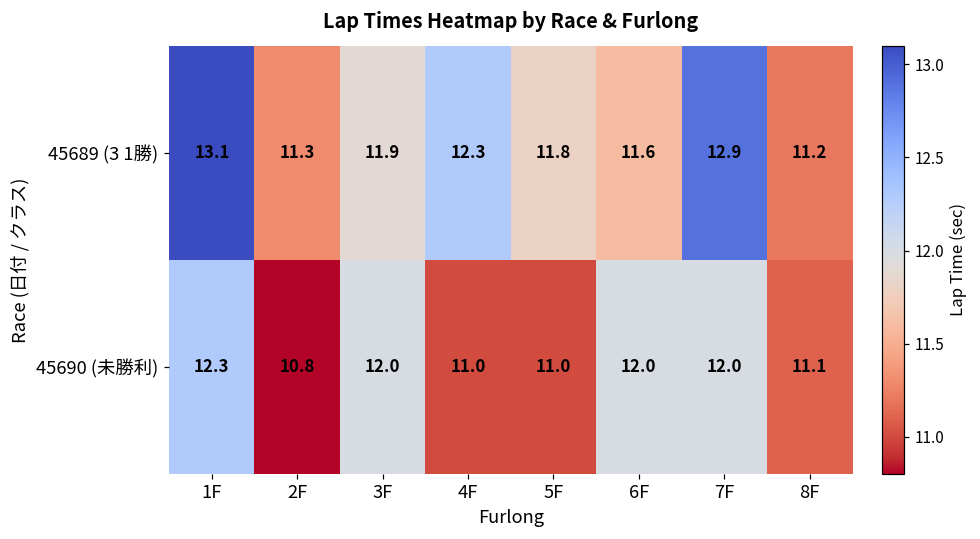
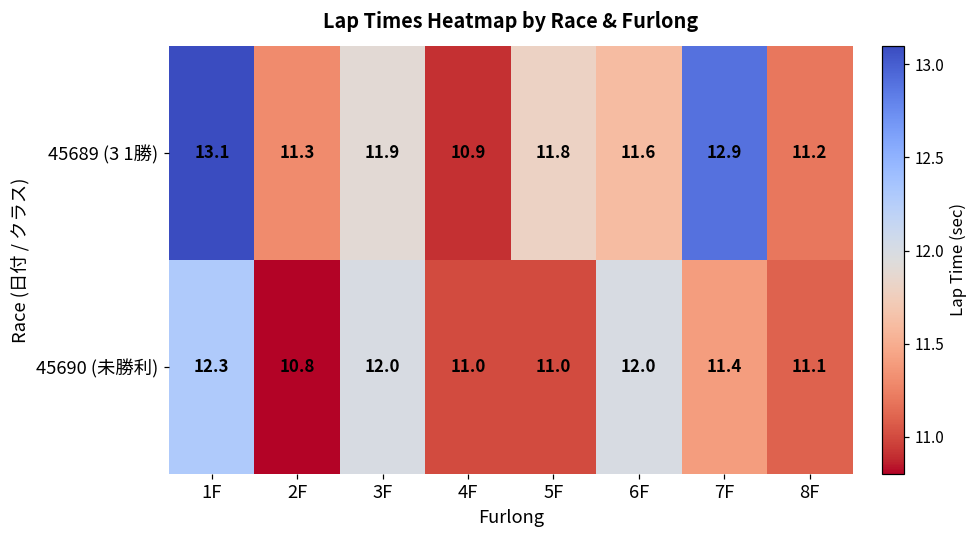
  {
    "45689 (3 1勝)": {
      "1F": 13.1,
      "2F": 11.3,
      "3F": 11.9,
-     "4F": 12.3,
+     "4F": 10.9,
      "5F": 11.8,
      "6F": 11.6,
      "7F": 12.9,
      "8F": 11.2
    },
    "45690 (未勝利)": {
      "1F": 12.3,
      "2F": 10.8,
      "3F": 12.0,
      "4F": 11.0,
      "5F": 11.0,
      "6F": 12.0,
-     "7F": 12.0,
+     "7F": 11.4,
      "8F": 11.1
    }
  }
